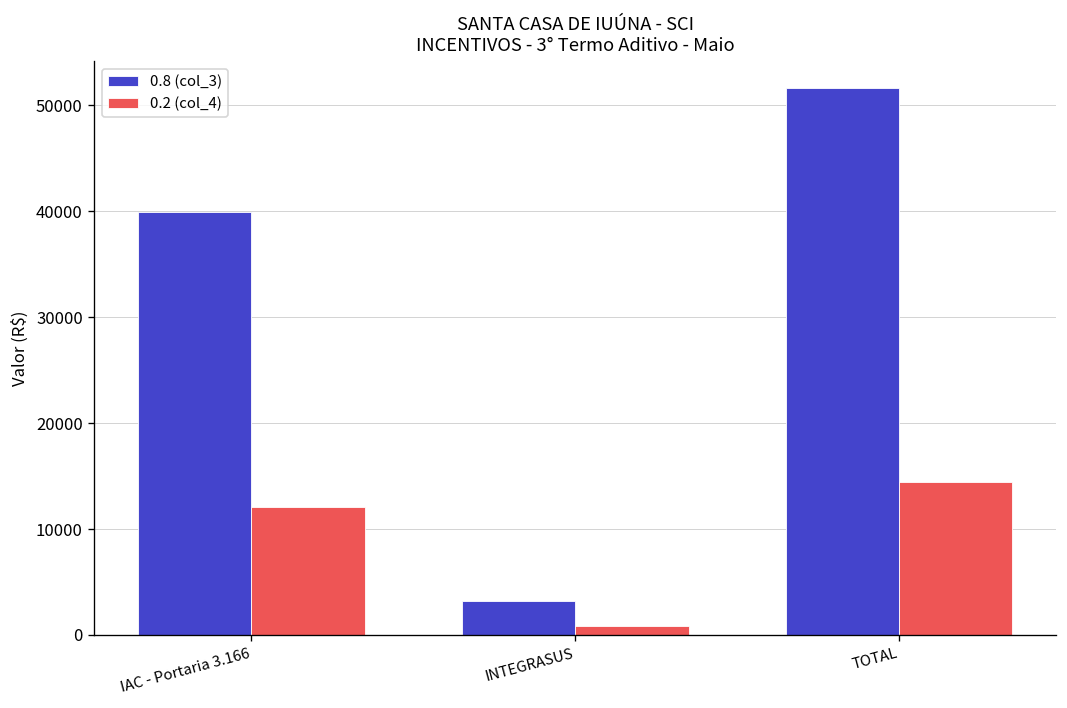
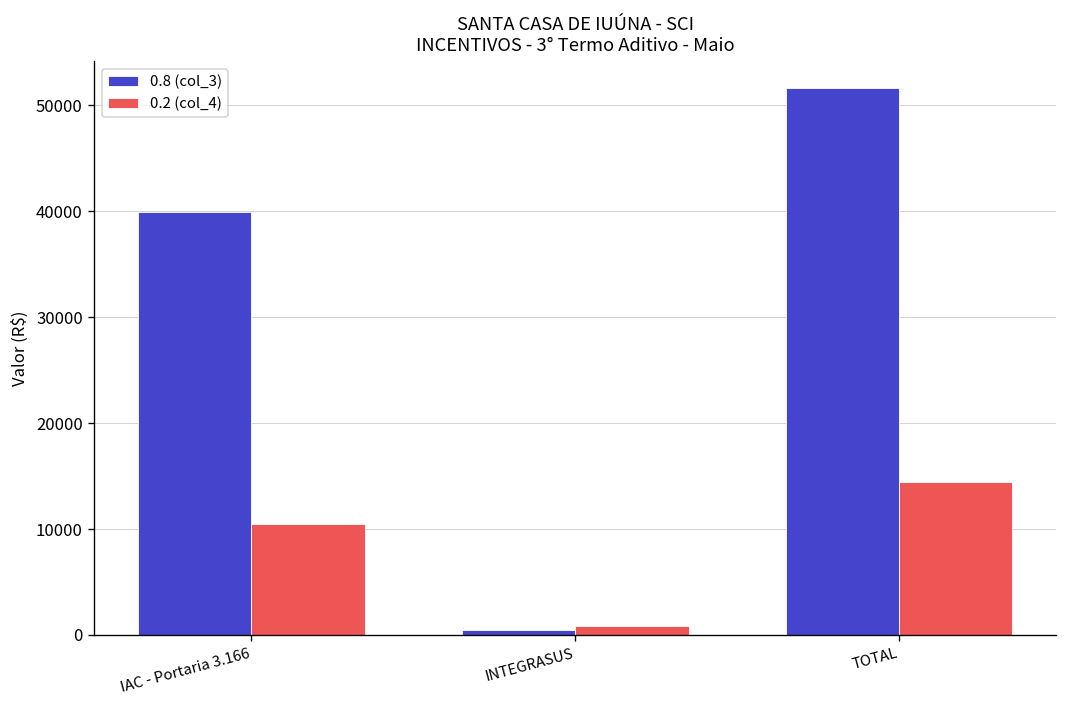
  {
    "0.8 (col_3)": {
      "IAC - Portaria 3.166": 40000,
-     "INTEGRASUS": 3000,
+     "INTEGRASUS": 1000,
      "TOTAL": 52000
    },
    "0.2 (col_4)": {
-     "IAC - Portaria 3.166": 12000,
+     "IAC - Portaria 3.166": 10000,
      "INTEGRASUS": 1000,
      "TOTAL": 14000
    }
  }
